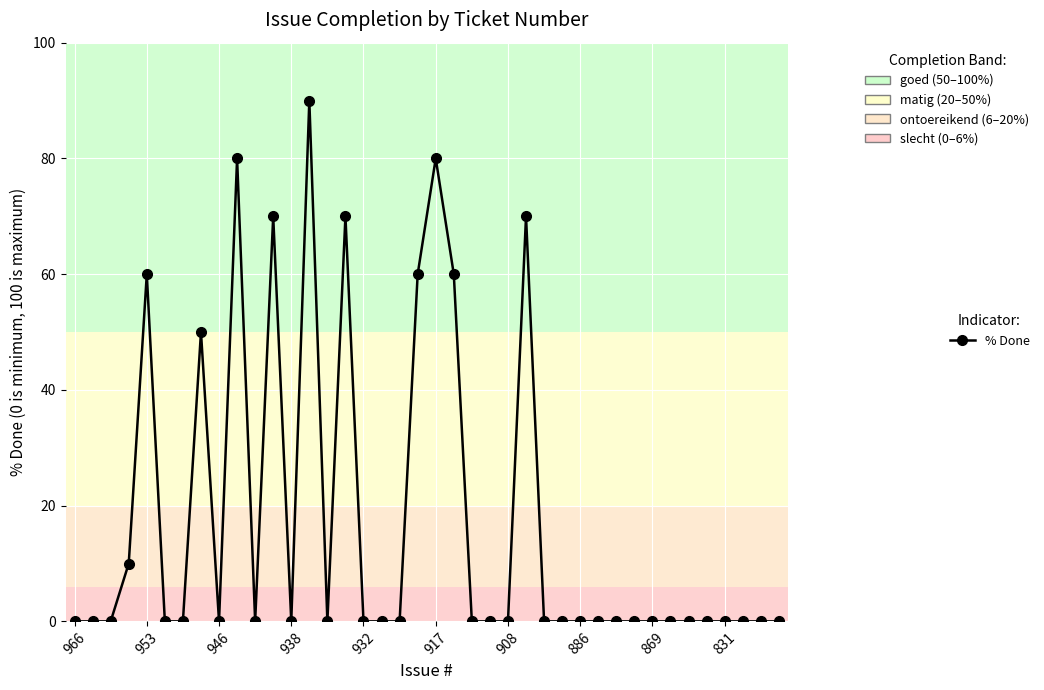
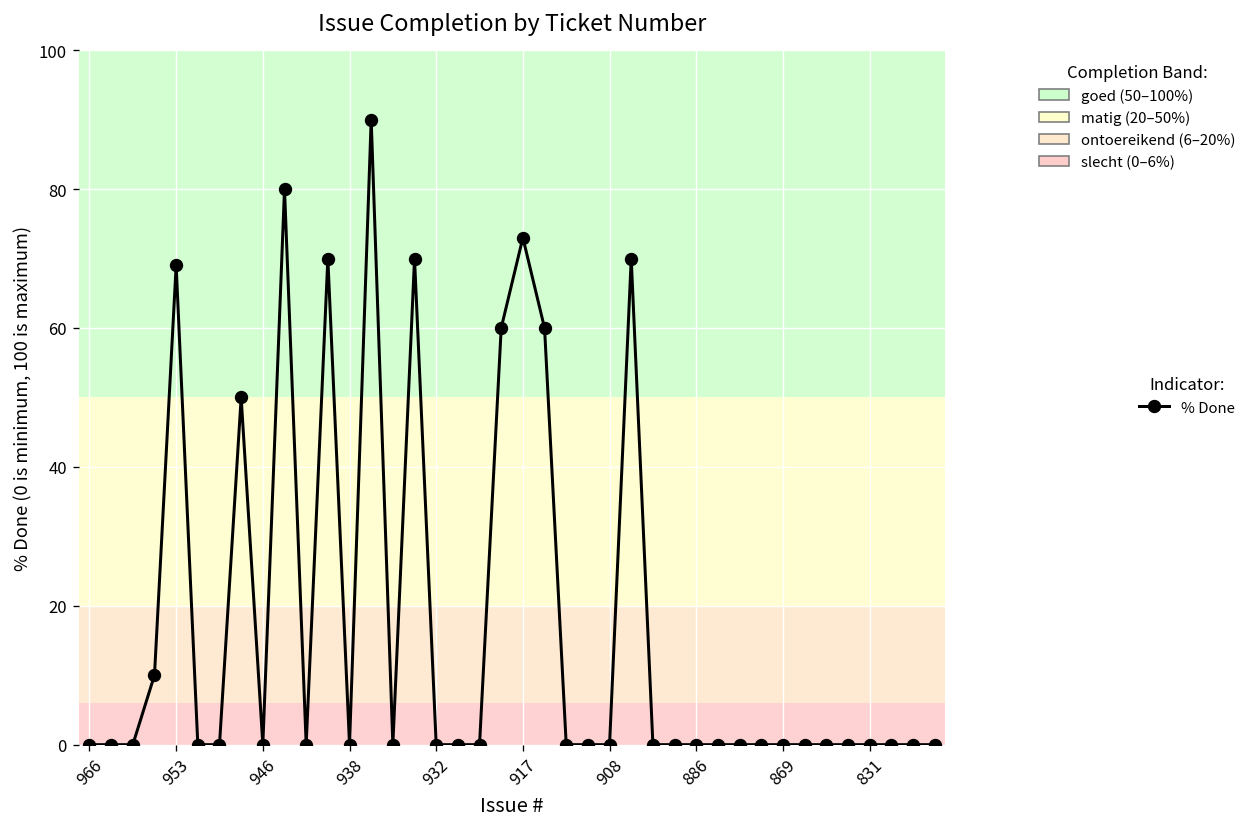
  {
    "966": 0,
-   "953": 60,
+   "953": 69,
    "946": 0,
    "938": 0,
    "932": 0,
-   "917": 80,
+   "917": 73,
    "908": 0,
    "886": 0,
    "869": 0,
    "831": 0
  }
